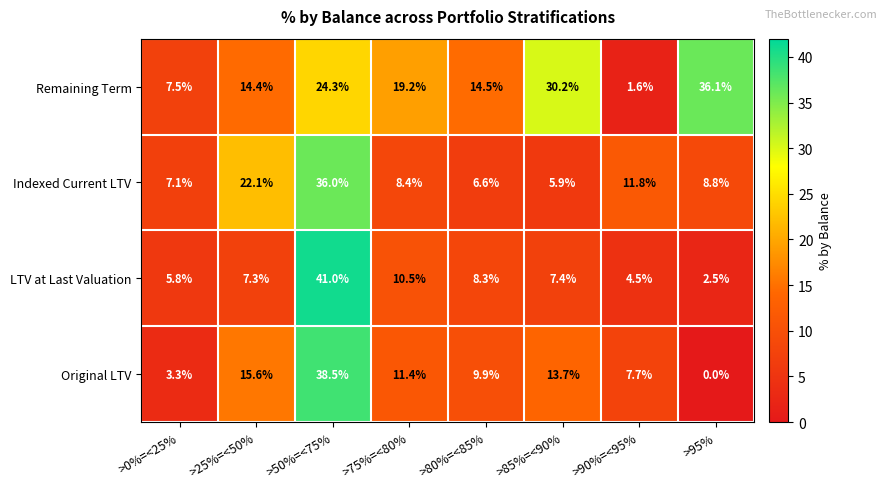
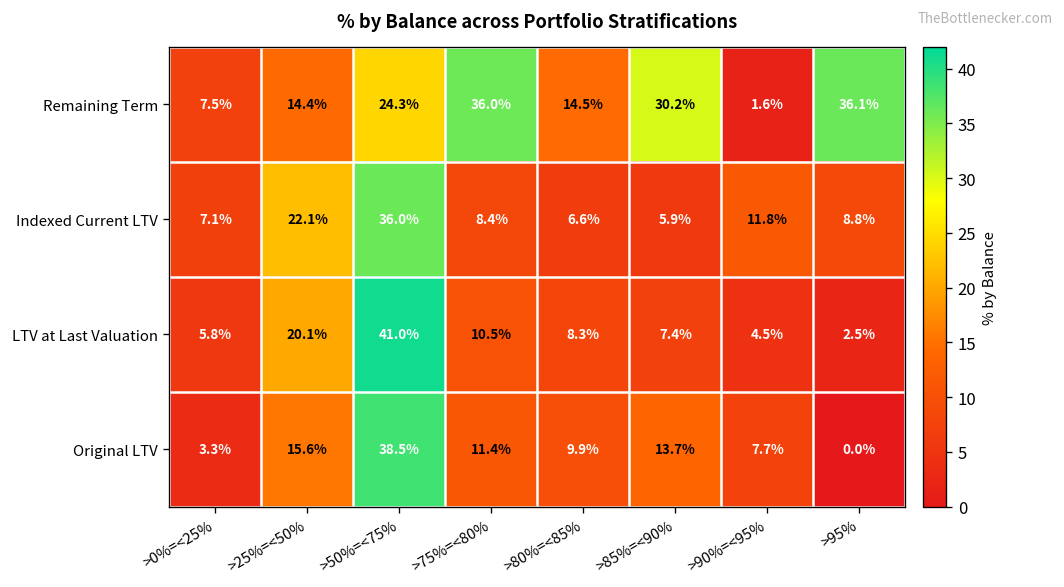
  {
    "Remaining Term": {
      ">0%=<25%": "7.5%",
      ">25%=<50%": "14.4%",
      ">50%=<75%": "24.3%",
-     ">75%=<80%": "19.2%",
+     ">75%=<80%": "36.0%",
      ">80%=<85%": "14.5%",
      ">85%=<90%": "30.2%",
      ">90%=<95%": "1.6%",
      ">95%": "36.1%"
    },
    "Indexed Current LTV": {
      ">0%=<25%": "7.1%",
      ">25%=<50%": "22.1%",
      ">50%=<75%": "36.0%",
      ">75%=<80%": "8.4%",
      ">80%=<85%": "6.6%",
      ">85%=<90%": "5.9%",
      ">90%=<95%": "11.8%",
      ">95%": "8.8%"
    },
    "LTV at Last Valuation": {
      ">0%=<25%": "5.8%",
-     ">25%=<50%": "7.3%",
+     ">25%=<50%": "20.1%",
      ">50%=<75%": "41.0%",
      ">75%=<80%": "10.5%",
      ">80%=<85%": "8.3%",
      ">85%=<90%": "7.4%",
      ">90%=<95%": "4.5%",
      ">95%": "2.5%"
    },
    "Original LTV": {
      ">0%=<25%": "3.3%",
      ">25%=<50%": "15.6%",
      ">50%=<75%": "38.5%",
      ">75%=<80%": "11.4%",
      ">80%=<85%": "9.9%",
      ">85%=<90%": "13.7%",
      ">90%=<95%": "7.7%",
      ">95%": "0.0%"
    }
  }
